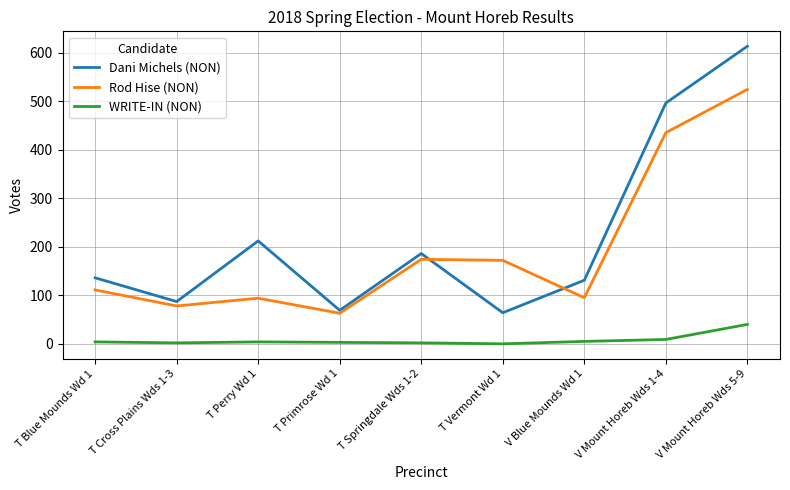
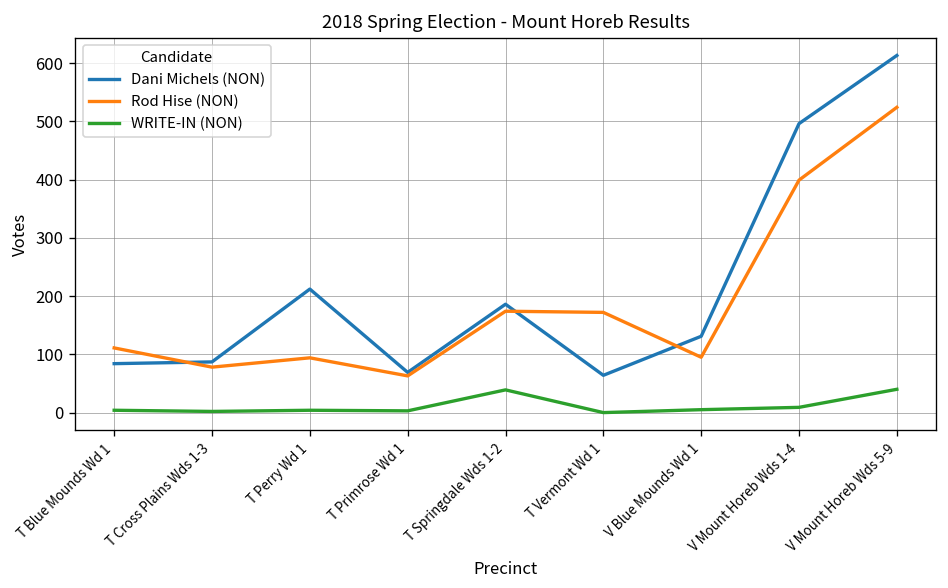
  {
    "Dani Michels (NON)": {
-     "T Blue Mounds Wd 1": 140,
+     "T Blue Mounds Wd 1": 80,
      "T Cross Plains Wds 1-3": 90,
      "T Perry Wd 1": 210,
      "T Primrose Wd 1": 70,
      "T Springdale Wds 1-2": 190,
      "T Vermont Wd 1": 60,
      "V Blue Mounds Wd 1": 130,
      "V Mount Horeb Wds 1-4": 500,
      "V Mount Horeb Wds 5-9": 610
    },
    "Rod Hise (NON)": {
      "T Blue Mounds Wd 1": 110,
      "T Cross Plains Wds 1-3": 80,
      "T Perry Wd 1": 90,
      "T Primrose Wd 1": 60,
      "T Springdale Wds 1-2": 170,
      "T Vermont Wd 1": 170,
      "V Blue Mounds Wd 1": 100,
-     "V Mount Horeb Wds 1-4": 440,
+     "V Mount Horeb Wds 1-4": 400,
      "V Mount Horeb Wds 5-9": 520
    },
    "WRITE-IN (NON)": {
      "T Blue Mounds Wd 1": 0,
      "T Cross Plains Wds 1-3": 0,
      "T Perry Wd 1": 0,
      "T Primrose Wd 1": 0,
-     "T Springdale Wds 1-2": 0,
+     "T Springdale Wds 1-2": 40,
      "T Vermont Wd 1": 0,
      "V Blue Mounds Wd 1": 10,
      "V Mount Horeb Wds 1-4": 10,
      "V Mount Horeb Wds 5-9": 40
    }
  }
